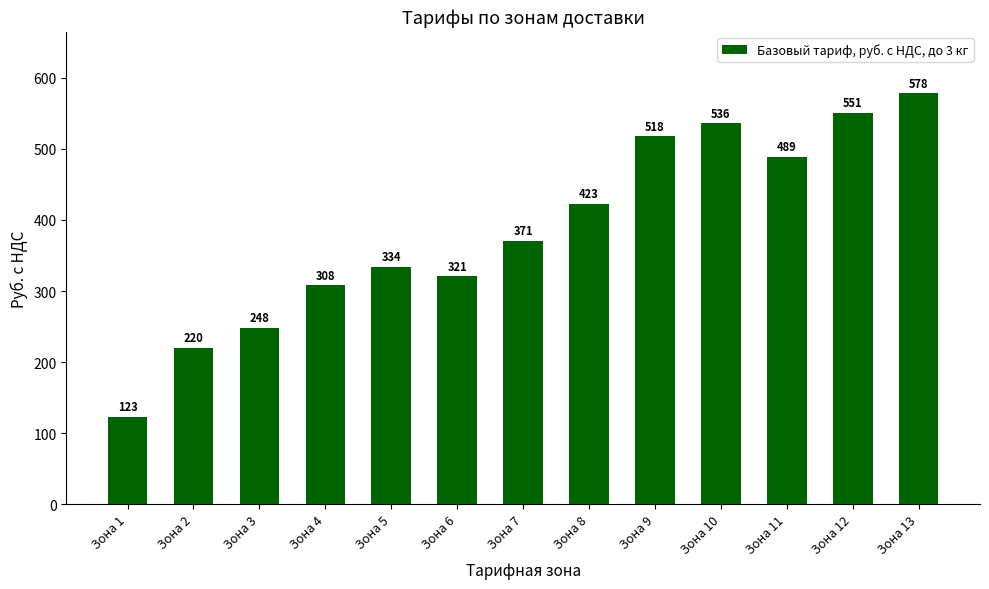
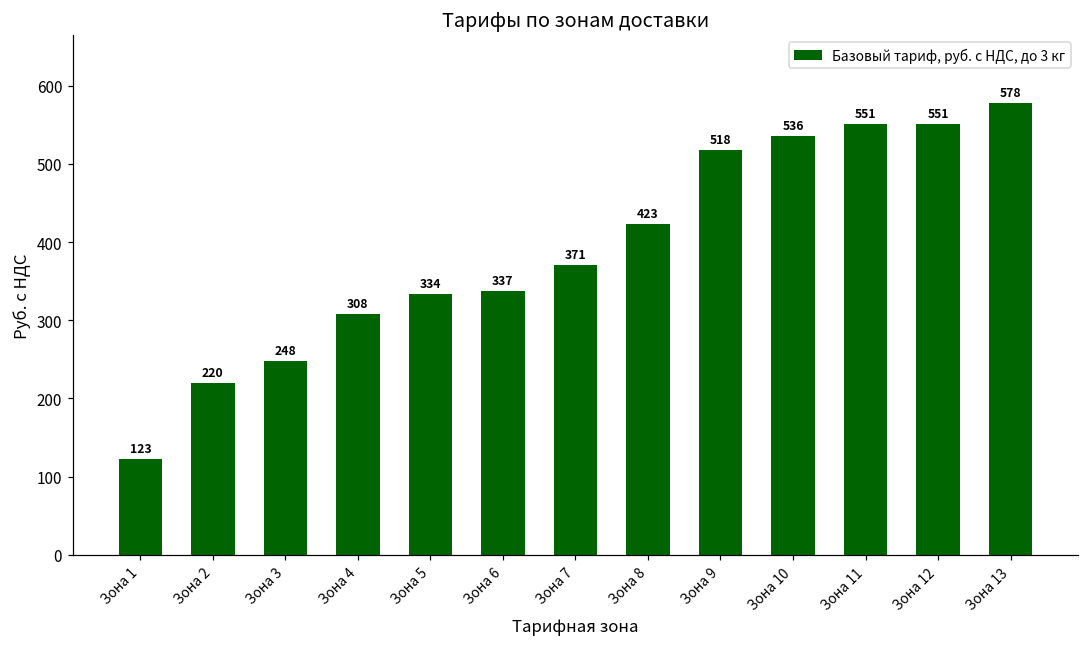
  {
    "Зона 1": 123,
    "Зона 2": 220,
    "Зона 3": 248,
    "Зона 4": 308,
    "Зона 5": 334,
-   "Зона 6": 321,
+   "Зона 6": 337,
    "Зона 7": 371,
    "Зона 8": 423,
    "Зона 9": 518,
    "Зона 10": 536,
-   "Зона 11": 489,
+   "Зона 11": 551,
    "Зона 12": 551,
    "Зона 13": 578
  }
